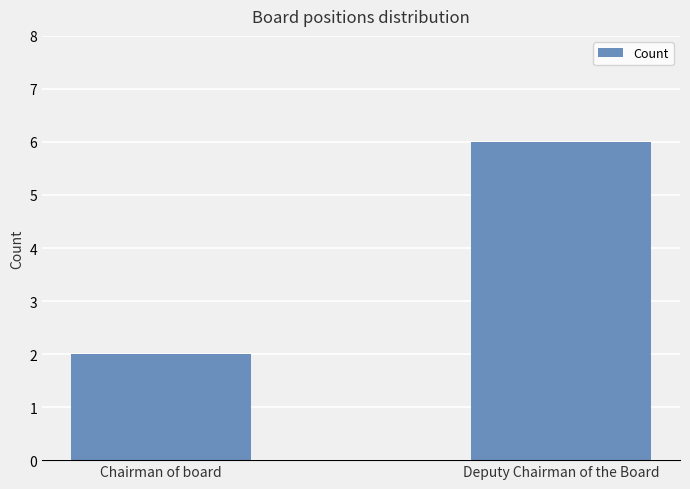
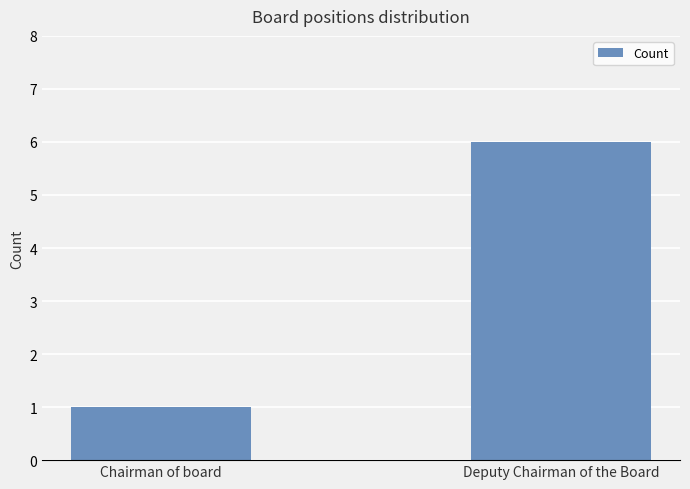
  {
-   "Chairman of board": 2,
+   "Chairman of board": 1,
    "Deputy Chairman of the Board": 6
  }
